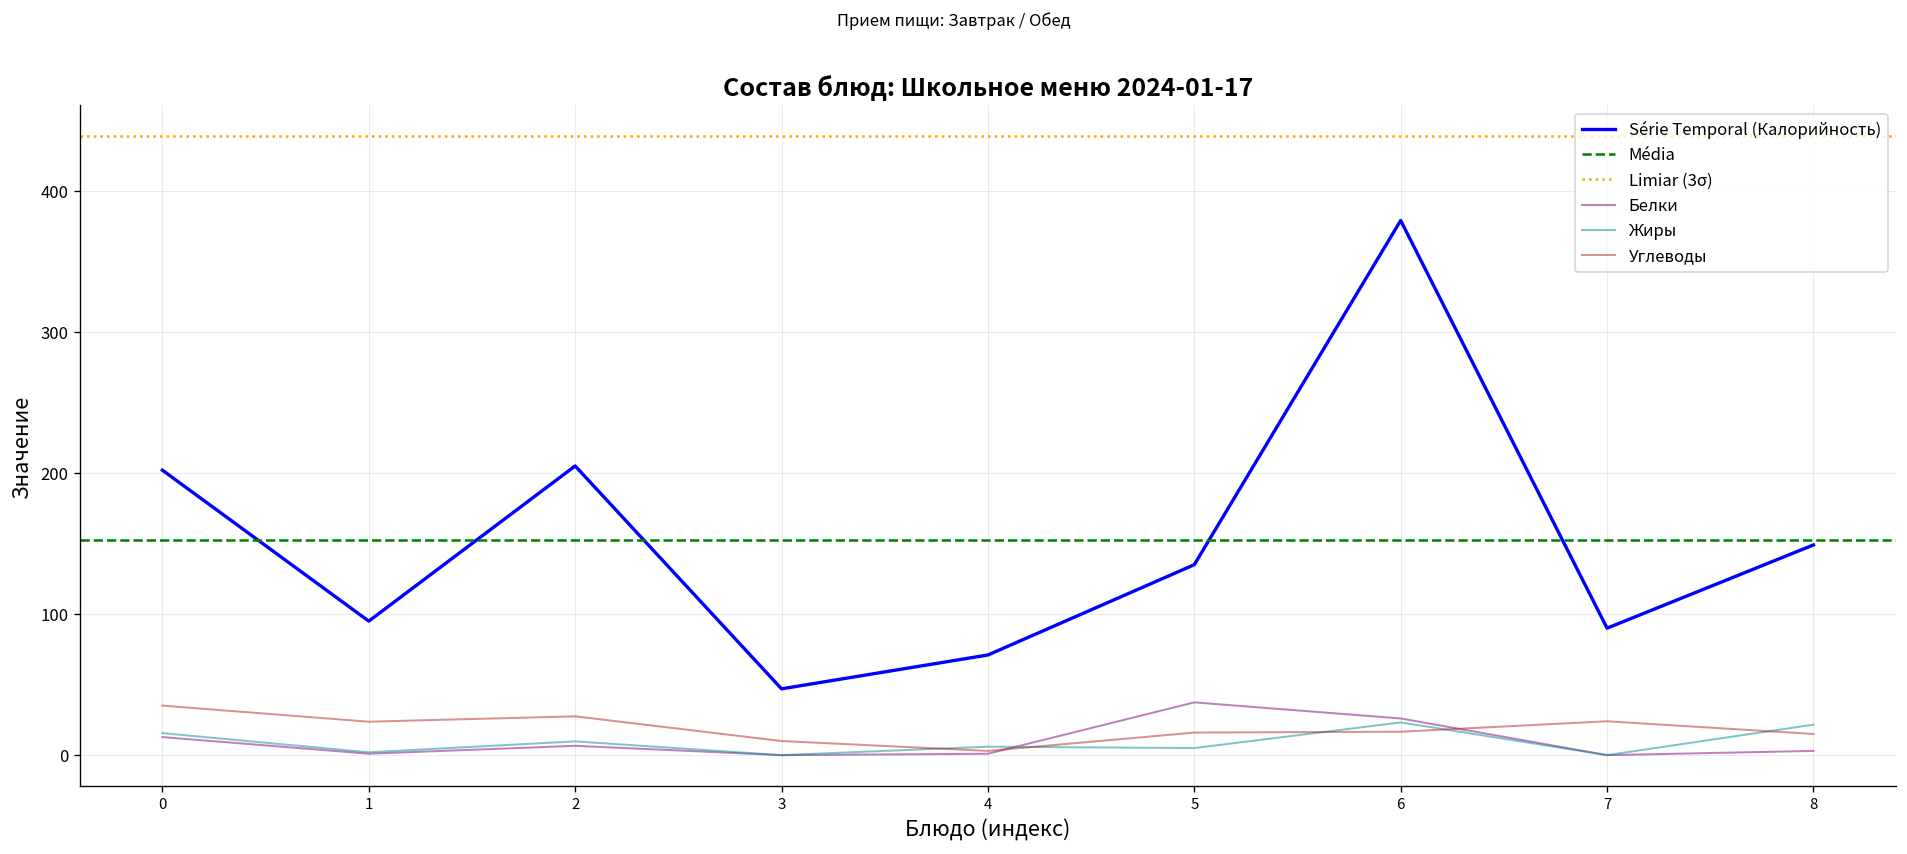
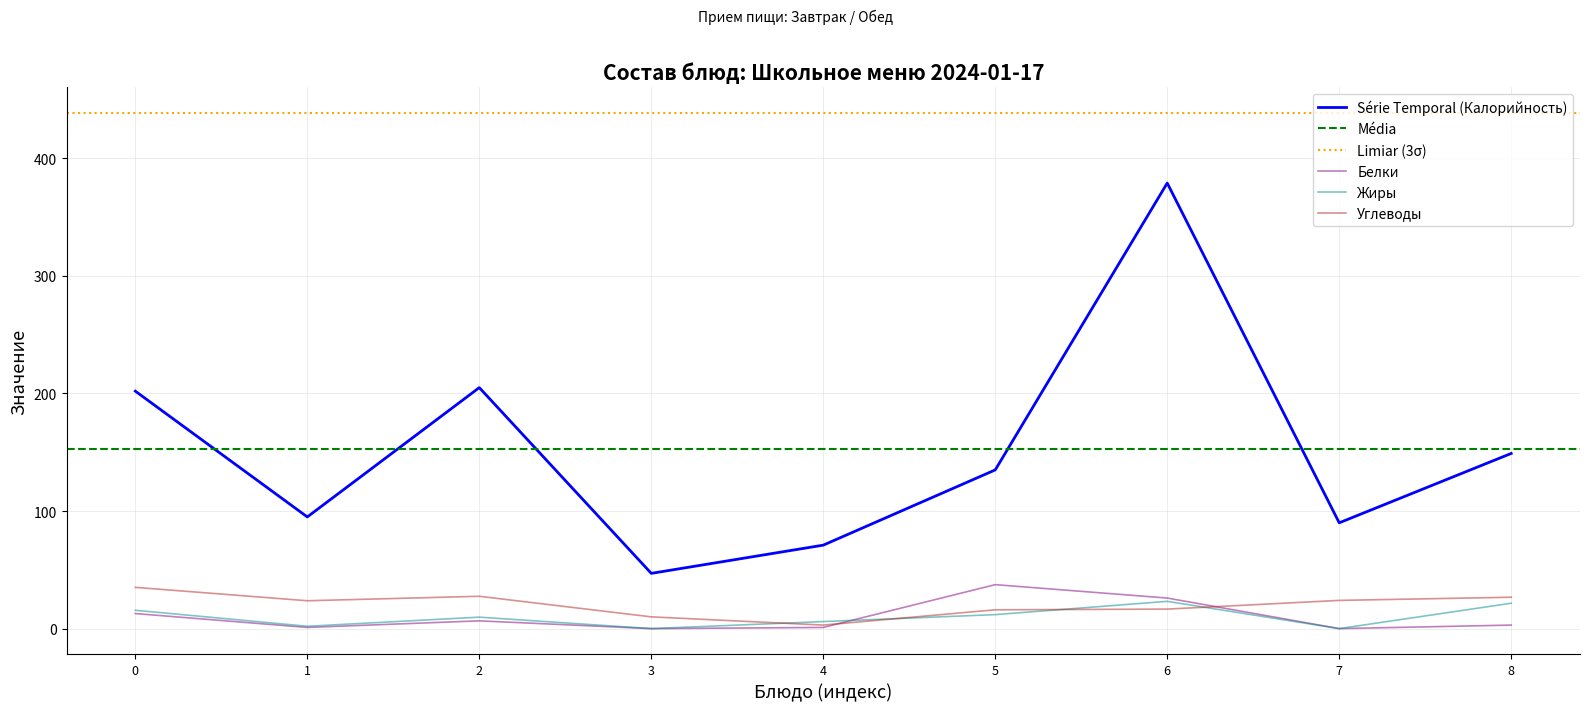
  {
    "Série Temporal (Калорийность)": {
      "0": 202,
      "1": 95,
      "2": 205,
      "3": 47,
      "4": 71,
      "5": 135,
      "6": 379,
      "7": 90,
      "8": 149
    },
    "Белки": {
      "0": 13,
      "2": 7,
      "5": 37,
      "6": 26,
      "8": 3
    },
    "Жиры": {
      "0": 16,
      "2": 10,
      "4": 6,
-     "5": 5,
+     "5": 12,
      "6": 23,
      "8": 22
    },
    "Углеводы": {
      "0": 35,
      "1": 24,
      "2": 28,
      "3": 10,
      "5": 16,
      "6": 17,
      "7": 24,
-     "8": 15
+     "8": 27
    }
  }
